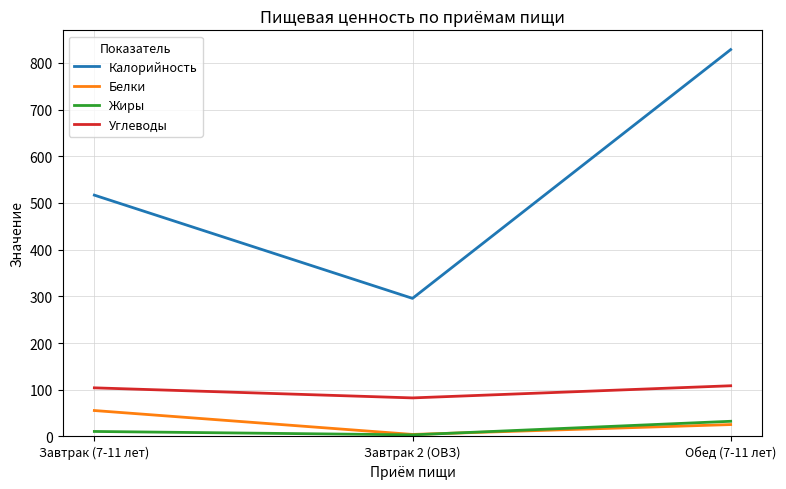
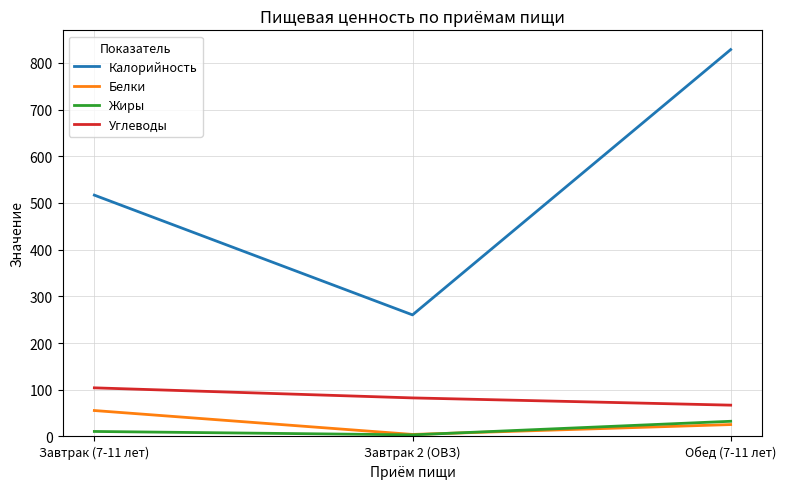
  {
    "Калорийность": {
      "Завтрак (7-11 лет)": 520,
-     "Завтрак 2 (ОВЗ)": 300,
+     "Завтрак 2 (ОВЗ)": 260,
      "Обед (7-11 лет)": 830
    },
    "Белки": {
      "Завтрак (7-11 лет)": 60,
      "Обед (7-11 лет)": 30
    },
    "Жиры": {
      "Завтрак (7-11 лет)": 10,
      "Обед (7-11 лет)": 30
    },
    "Углеводы": {
      "Завтрак (7-11 лет)": 100,
      "Завтрак 2 (ОВЗ)": 80,
-     "Обед (7-11 лет)": 110
+     "Обед (7-11 лет)": 70
    }
  }
